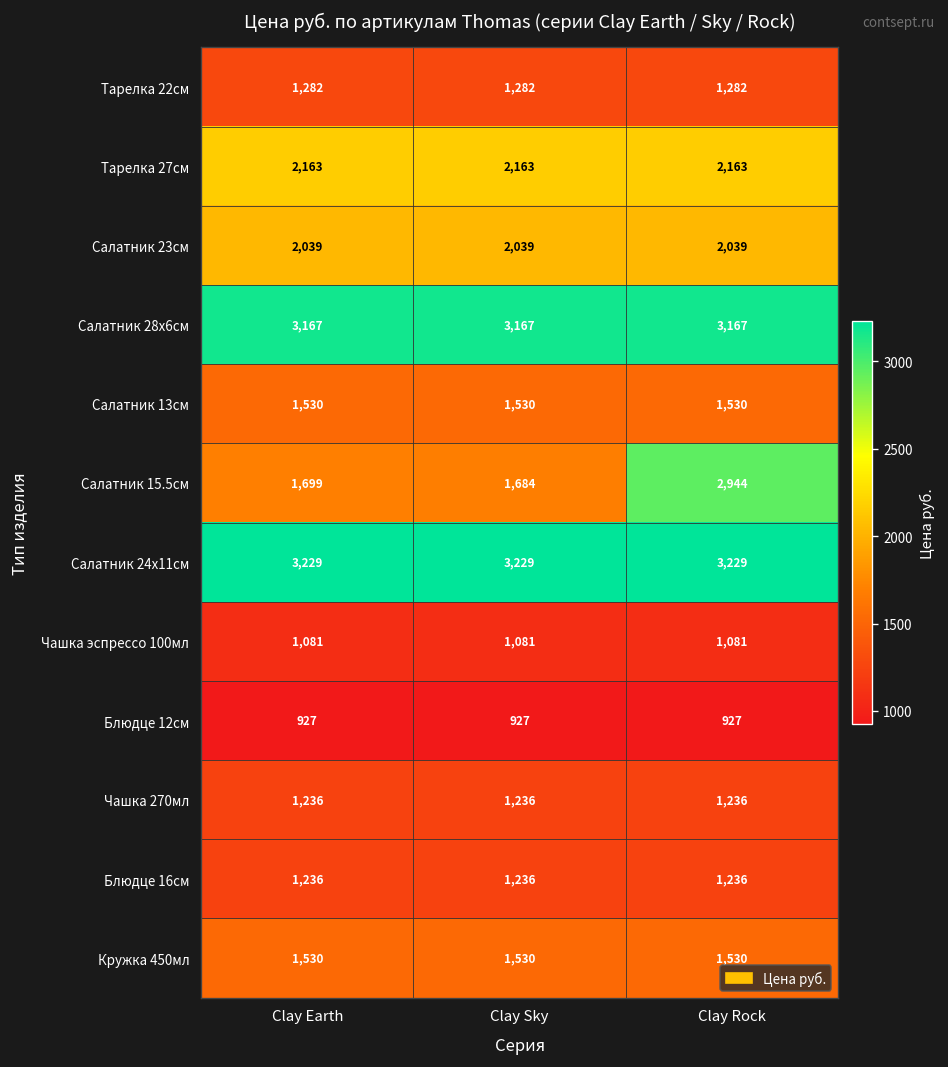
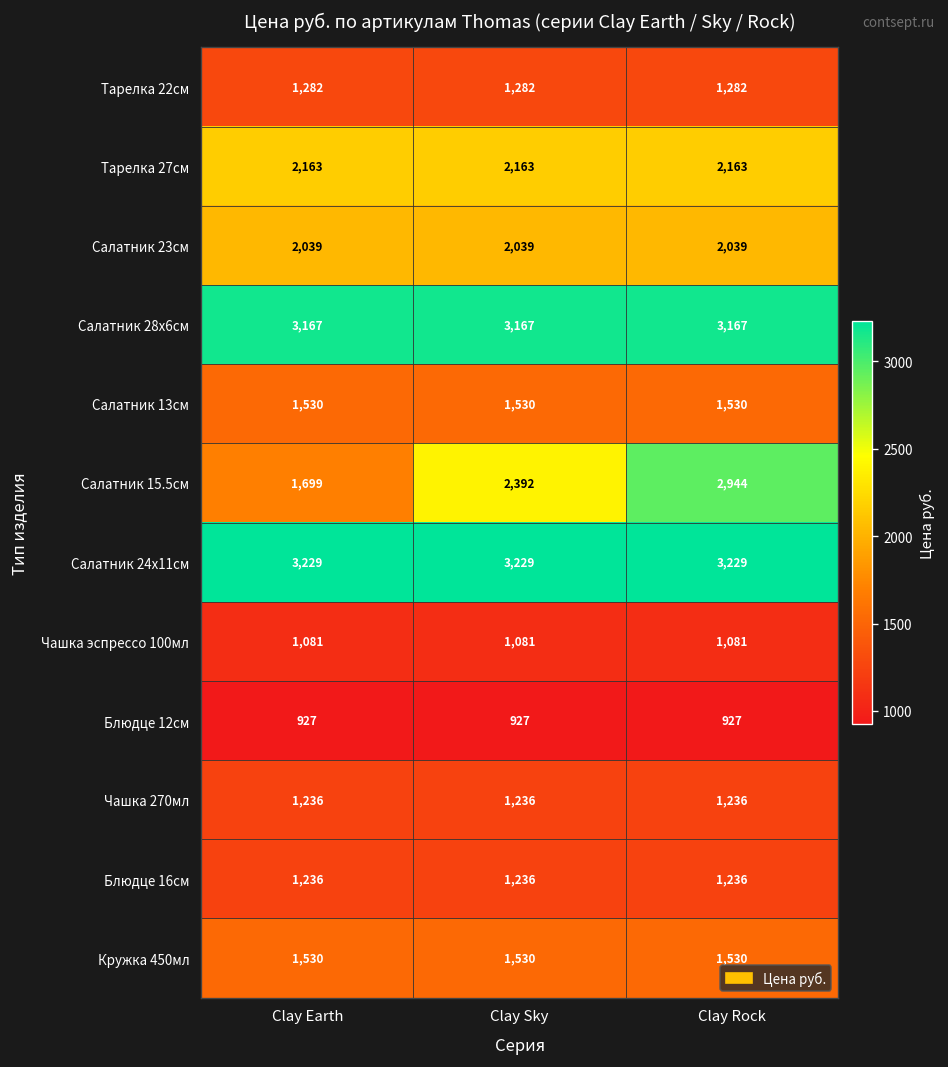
  {
    "Тарелка 22см": {
      "Clay Earth": "1,282",
      "Clay Sky": "1,282",
      "Clay Rock": "1,282"
    },
    "Тарелка 27см": {
      "Clay Earth": "2,163",
      "Clay Sky": "2,163",
      "Clay Rock": "2,163"
    },
    "Салатник 23см": {
      "Clay Earth": "2,039",
      "Clay Sky": "2,039",
      "Clay Rock": "2,039"
    },
    "Салатник 28х6см": {
      "Clay Earth": "3,167",
      "Clay Sky": "3,167",
      "Clay Rock": "3,167"
    },
    "Салатник 13см": {
      "Clay Earth": "1,530",
      "Clay Sky": "1,530",
      "Clay Rock": "1,530"
    },
    "Салатник 15.5см": {
      "Clay Earth": "1,699",
-     "Clay Sky": "1,684",
+     "Clay Sky": "2,392",
      "Clay Rock": "2,944"
    },
    "Салатник 24х11см": {
      "Clay Earth": "3,229",
      "Clay Sky": "3,229",
      "Clay Rock": "3,229"
    },
    "Чашка эспрессо 100мл": {
      "Clay Earth": "1,081",
      "Clay Sky": "1,081",
      "Clay Rock": "1,081"
    },
    "Блюдце 12см": {
      "Clay Earth": "927",
      "Clay Sky": "927",
      "Clay Rock": "927"
    },
    "Чашка 270мл": {
      "Clay Earth": "1,236",
      "Clay Sky": "1,236",
      "Clay Rock": "1,236"
    },
    "Блюдце 16см": {
      "Clay Earth": "1,236",
      "Clay Sky": "1,236",
      "Clay Rock": "1,236"
    },
    "Кружка 450мл": {
      "Clay Earth": "1,530",
      "Clay Sky": "1,530",
      "Clay Rock": "1,530"
    }
  }
